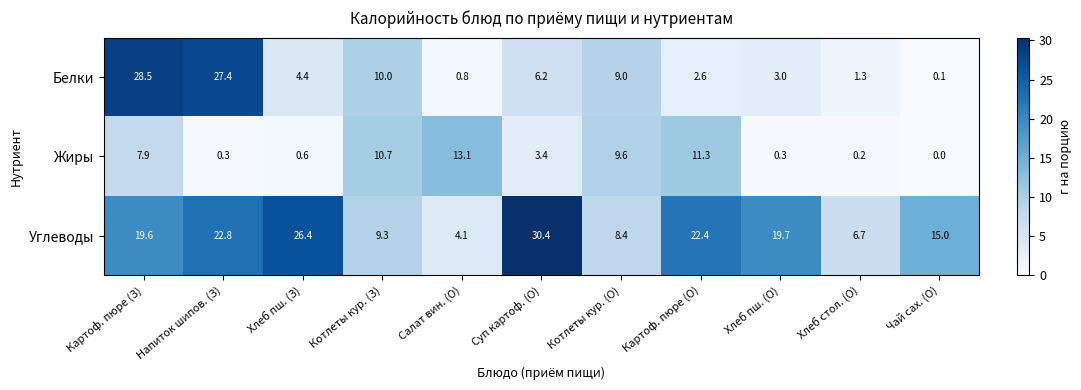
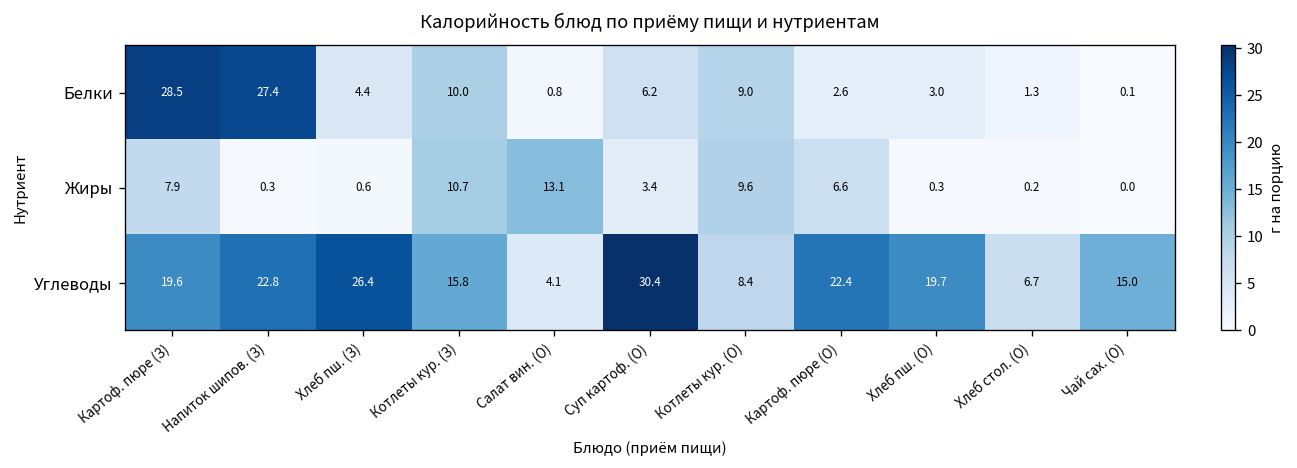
  {
    "Белки": {
      "Картоф. пюре (З)": 28.5,
      "Напиток шипов. (З)": 27.4,
      "Хлеб пш. (З)": 4.4,
      "Котлеты кур. (З)": 10.0,
      "Салат вин. (О)": 0.8,
      "Суп картоф. (О)": 6.2,
      "Котлеты кур. (О)": 9.0,
      "Картоф. пюре (О)": 2.6,
      "Хлеб пш. (О)": 3.0,
      "Хлеб стол. (О)": 1.3,
      "Чай сах. (О)": 0.1
    },
    "Жиры": {
      "Картоф. пюре (З)": 7.9,
      "Напиток шипов. (З)": 0.3,
      "Хлеб пш. (З)": 0.6,
      "Котлеты кур. (З)": 10.7,
      "Салат вин. (О)": 13.1,
      "Суп картоф. (О)": 3.4,
      "Котлеты кур. (О)": 9.6,
-     "Картоф. пюре (О)": 11.3,
+     "Картоф. пюре (О)": 6.6,
      "Хлеб пш. (О)": 0.3,
      "Хлеб стол. (О)": 0.2,
      "Чай сах. (О)": 0.0
    },
    "Углеводы": {
      "Картоф. пюре (З)": 19.6,
      "Напиток шипов. (З)": 22.8,
      "Хлеб пш. (З)": 26.4,
-     "Котлеты кур. (З)": 9.3,
+     "Котлеты кур. (З)": 15.8,
      "Салат вин. (О)": 4.1,
      "Суп картоф. (О)": 30.4,
      "Котлеты кур. (О)": 8.4,
      "Картоф. пюре (О)": 22.4,
      "Хлеб пш. (О)": 19.7,
      "Хлеб стол. (О)": 6.7,
      "Чай сах. (О)": 15.0
    }
  }
